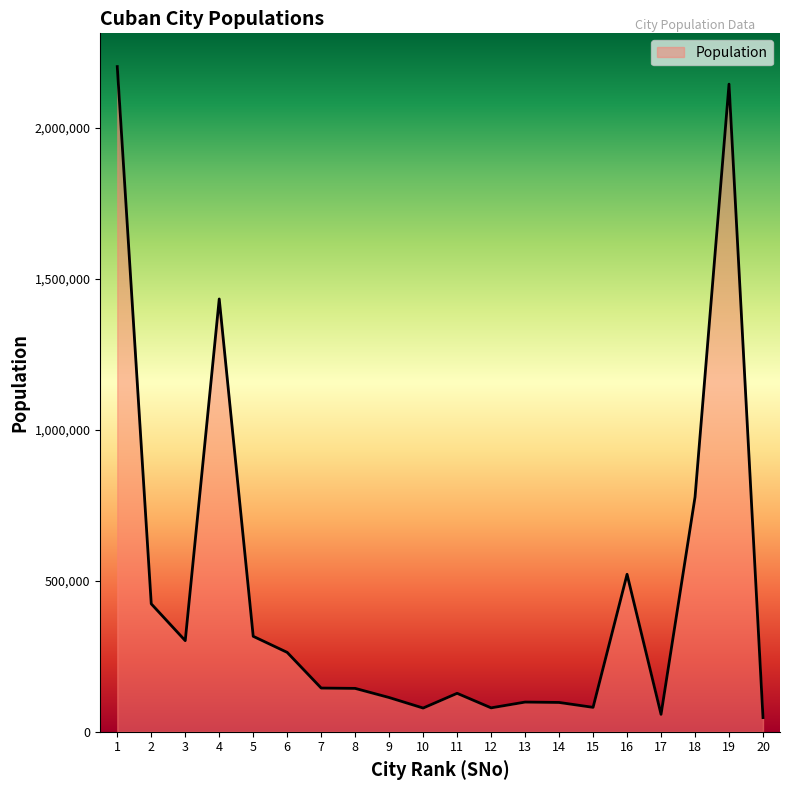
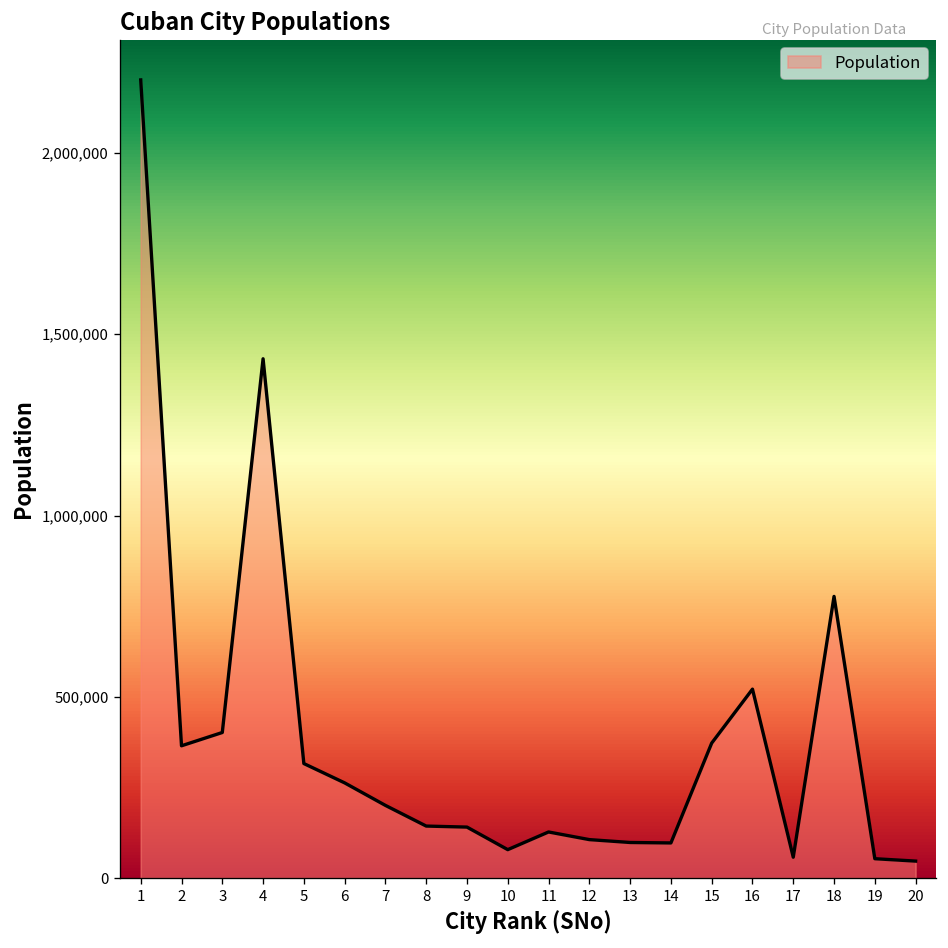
  {
    "1": "2,200,000",
-   "2": "420,000",
-   "3": "300,000",
+   "2": "370,000",
+   "3": "400,000",
    "4": "1,430,000",
    "5": "320,000",
    "6": "260,000",
-   "7": "140,000",
+   "7": "200,000",
    "8": "140,000",
-   "9": "110,000",
+   "9": "140,000",
    "10": "80,000",
    "11": "130,000",
-   "12": "80,000",
+   "12": "110,000",
    "13": "100,000",
    "14": "100,000",
-   "15": "80,000",
+   "15": "370,000",
    "16": "520,000",
    "17": "60,000",
    "18": "780,000",
-   "19": "2,140,000",
+   "19": "50,000",
    "20": "50,000"
  }
